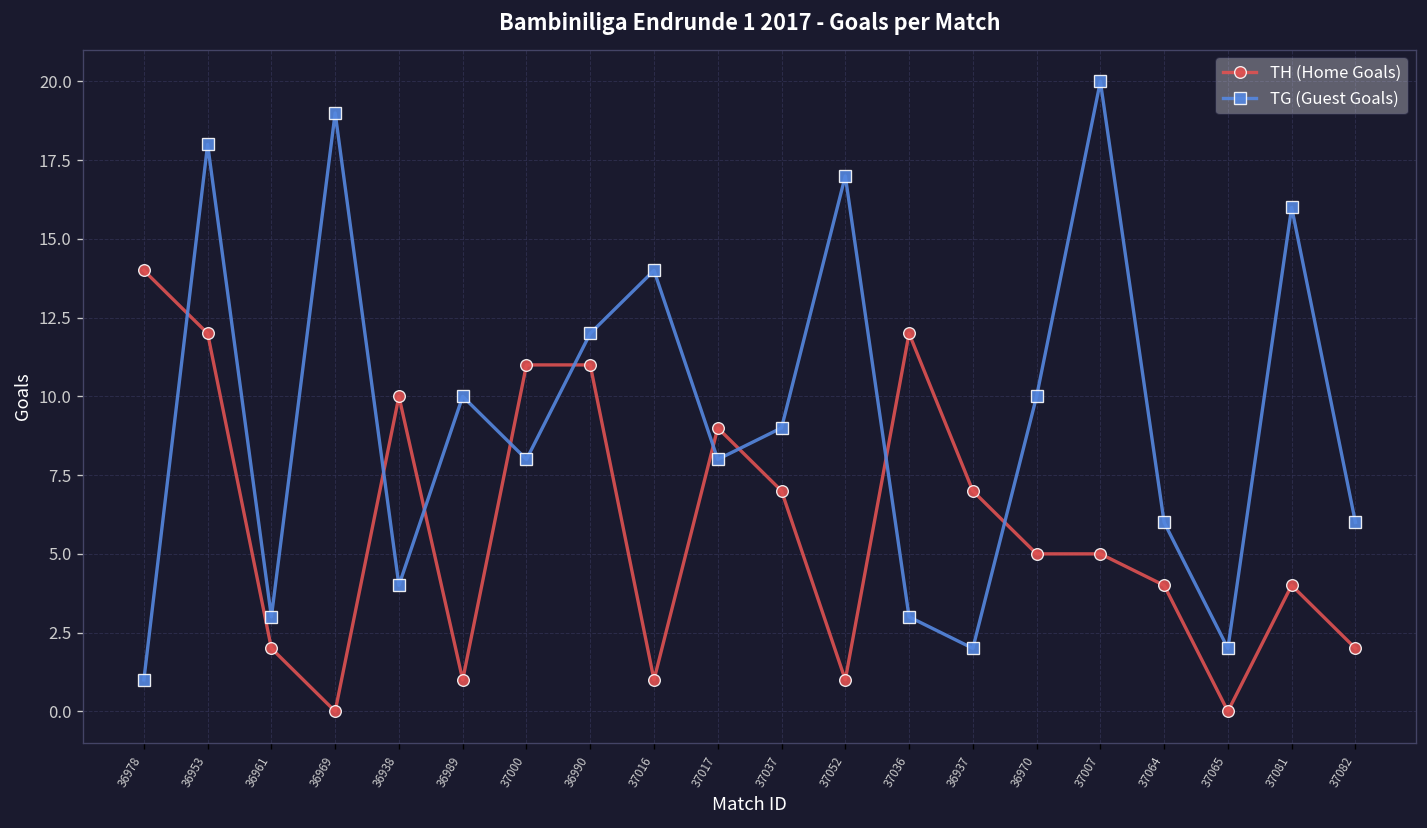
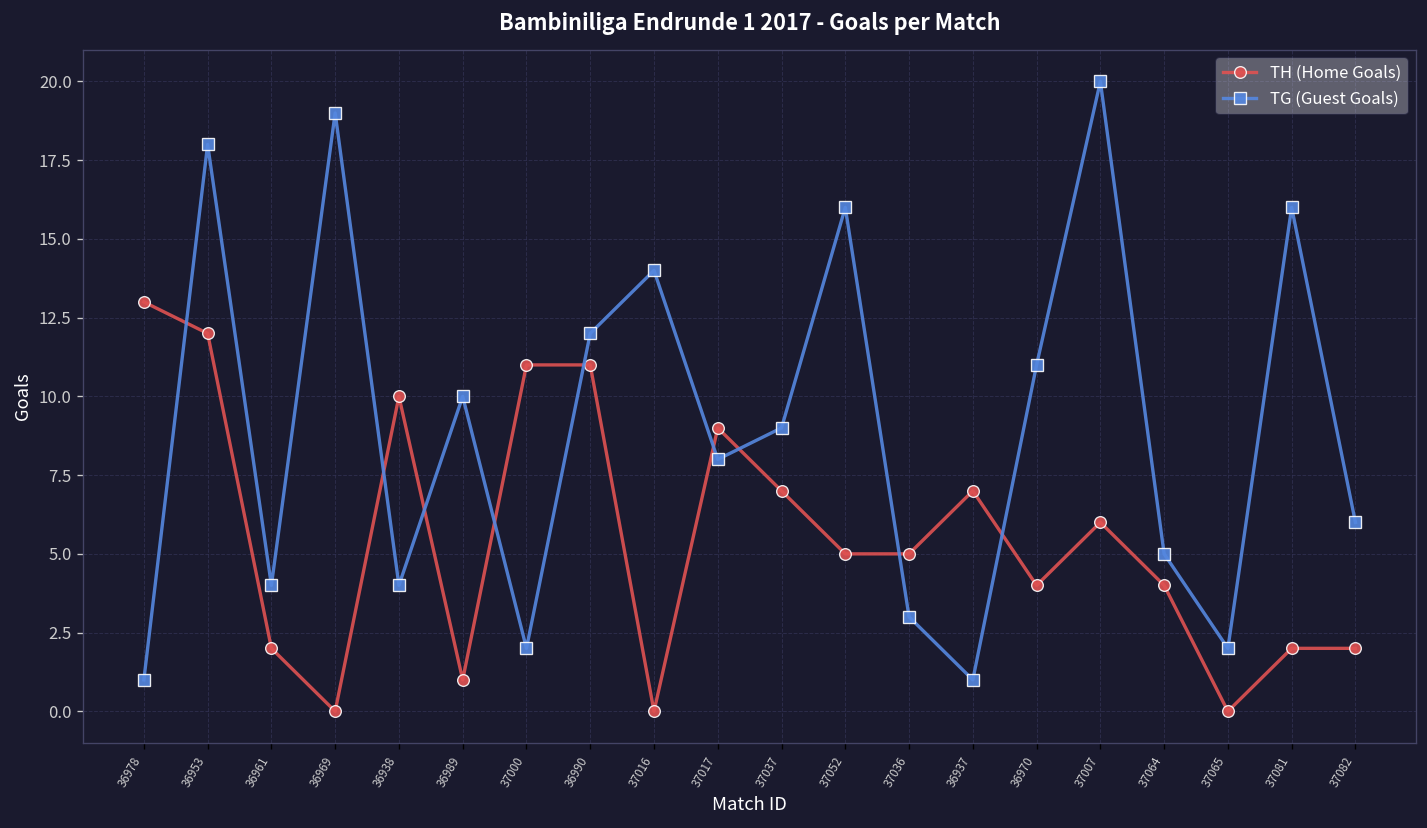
  {
    "TH (Home Goals)": {
-     "36978": 14,
+     "36978": 13,
      "36953": 12,
      "36961": 2,
      "36969": 0,
      "36938": 10,
      "36989": 1,
      "37000": 11,
      "36990": 11,
-     "37016": 1,
+     "37016": 0,
      "37017": 9,
      "37037": 7,
-     "37052": 1,
-     "37036": 12,
+     "37052": 5,
+     "37036": 5,
      "36937": 7,
-     "36970": 5,
-     "37007": 5,
+     "36970": 4,
+     "37007": 6,
      "37064": 4,
      "37065": 0,
-     "37081": 4,
+     "37081": 2,
      "37082": 2
    },
    "TG (Guest Goals)": {
      "36978": 1,
      "36953": 18,
-     "36961": 3,
+     "36961": 4,
      "36969": 19,
      "36938": 4,
      "36989": 10,
-     "37000": 8,
+     "37000": 2,
      "36990": 12,
      "37016": 14,
      "37017": 8,
      "37037": 9,
-     "37052": 17,
+     "37052": 16,
      "37036": 3,
-     "36937": 2,
-     "36970": 10,
+     "36937": 1,
+     "36970": 11,
      "37007": 20,
-     "37064": 6,
+     "37064": 5,
      "37065": 2,
      "37081": 16,
      "37082": 6
    }
  }
